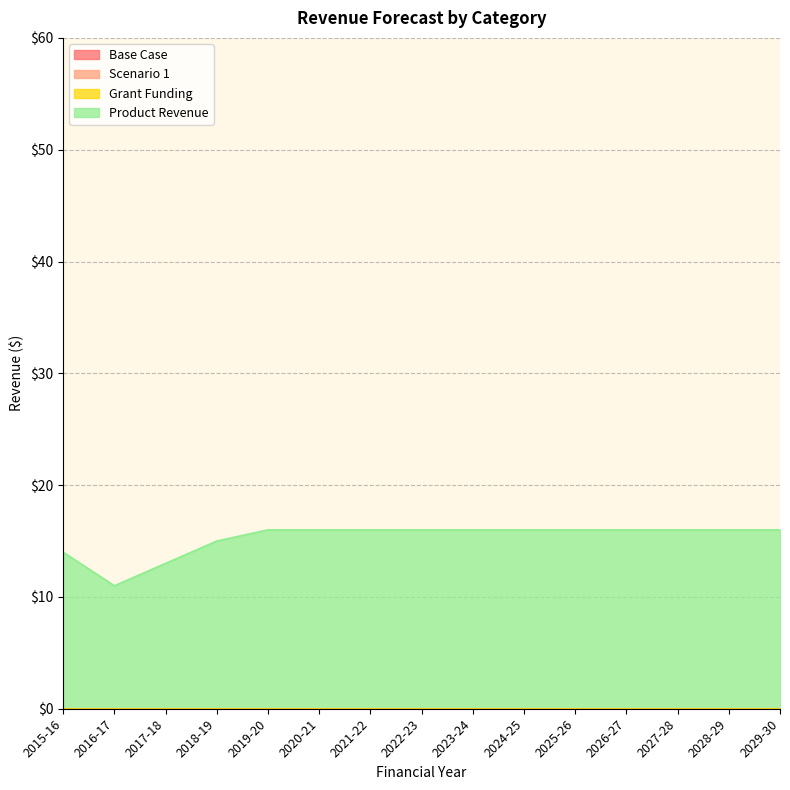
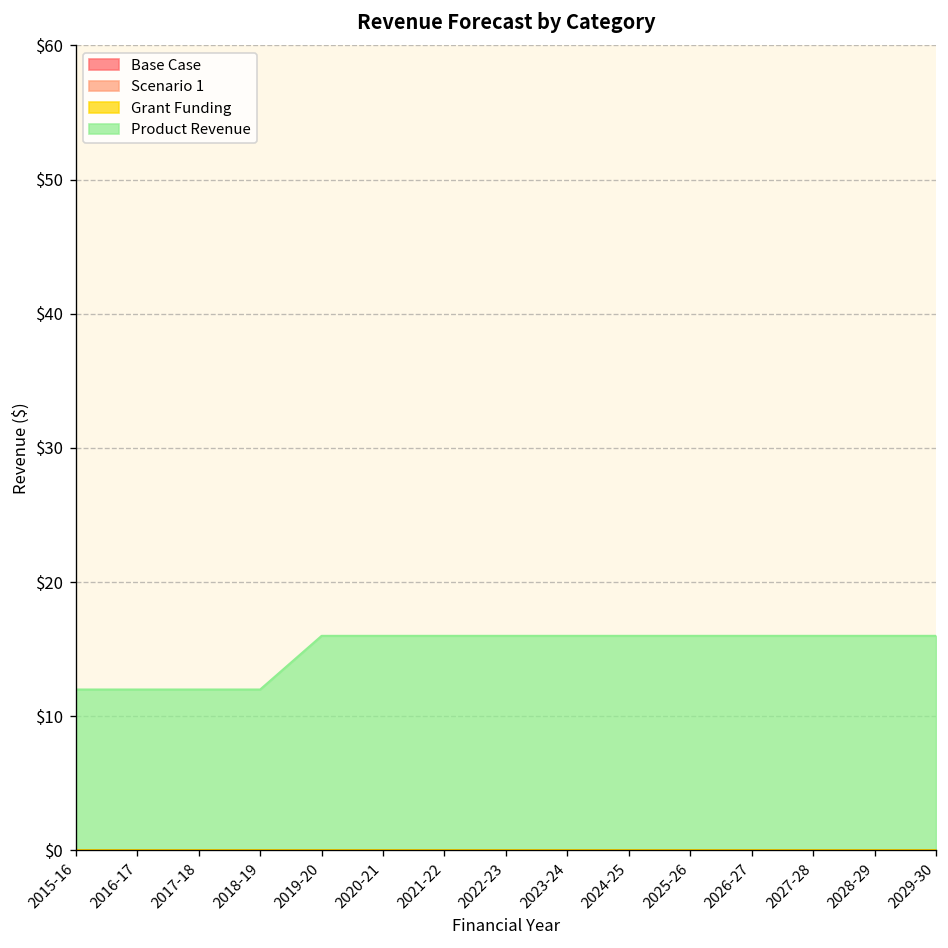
  {
    "Grant Funding": {
      "2015-16": "$0",
      "2016-17": "$0",
      "2017-18": "$0",
      "2018-19": "$0",
      "2019-20": "$0",
      "2020-21": "$0",
      "2021-22": "$0",
      "2022-23": "$0",
      "2023-24": "$0",
      "2024-25": "$0",
      "2025-26": "$0",
      "2026-27": "$0",
      "2027-28": "$0",
      "2028-29": "$0",
      "2029-30": "$0"
    },
    "Product Revenue": {
-     "2015-16": "$14",
-     "2016-17": "$11",
-     "2017-18": "$13",
-     "2018-19": "$15",
+     "2015-16": "$12",
+     "2016-17": "$12",
+     "2017-18": "$12",
+     "2018-19": "$12",
      "2019-20": "$16",
      "2020-21": "$16",
      "2021-22": "$16",
      "2022-23": "$16",
      "2023-24": "$16",
      "2024-25": "$16",
      "2025-26": "$16",
      "2026-27": "$16",
      "2027-28": "$16",
      "2028-29": "$16",
      "2029-30": "$16"
    }
  }
